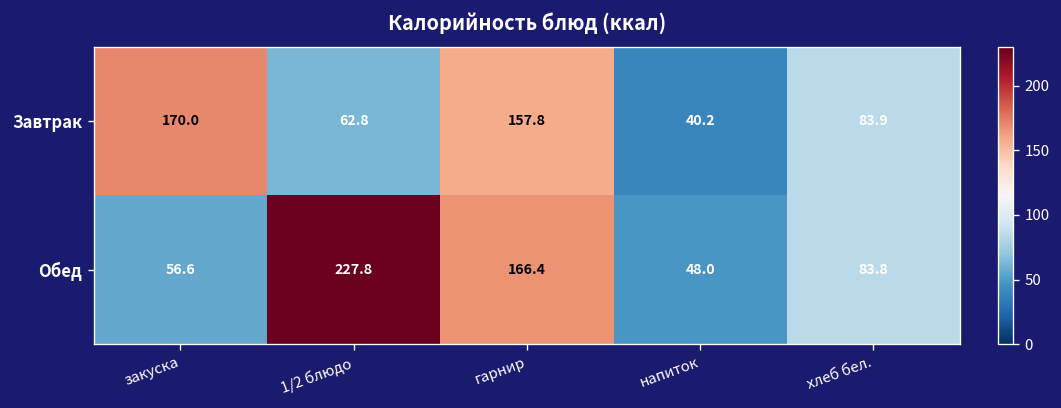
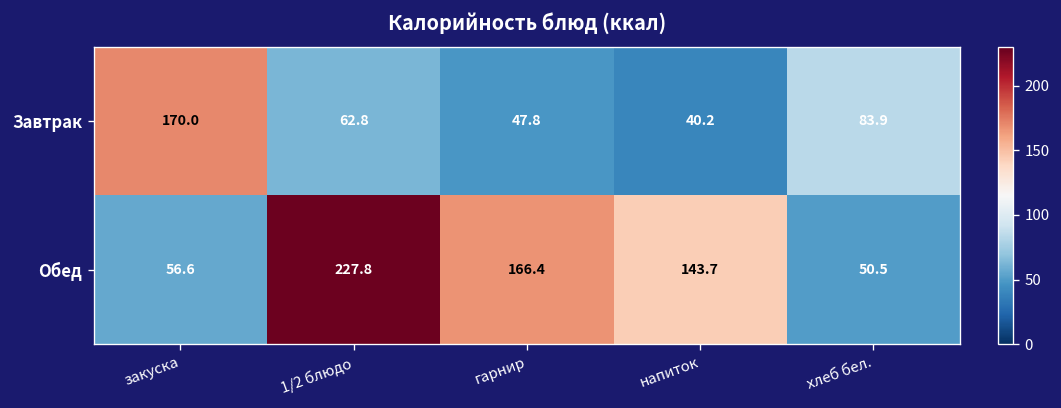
  {
    "Завтрак": {
      "закуска": 170.0,
      "1/2 блюдо": 62.8,
-     "гарнир": 157.8,
+     "гарнир": 47.8,
      "напиток": 40.2,
      "хлеб бел.": 83.9
    },
    "Обед": {
      "закуска": 56.6,
      "1/2 блюдо": 227.8,
      "гарнир": 166.4,
-     "напиток": 48.0,
-     "хлеб бел.": 83.8
+     "напиток": 143.7,
+     "хлеб бел.": 50.5
    }
  }
